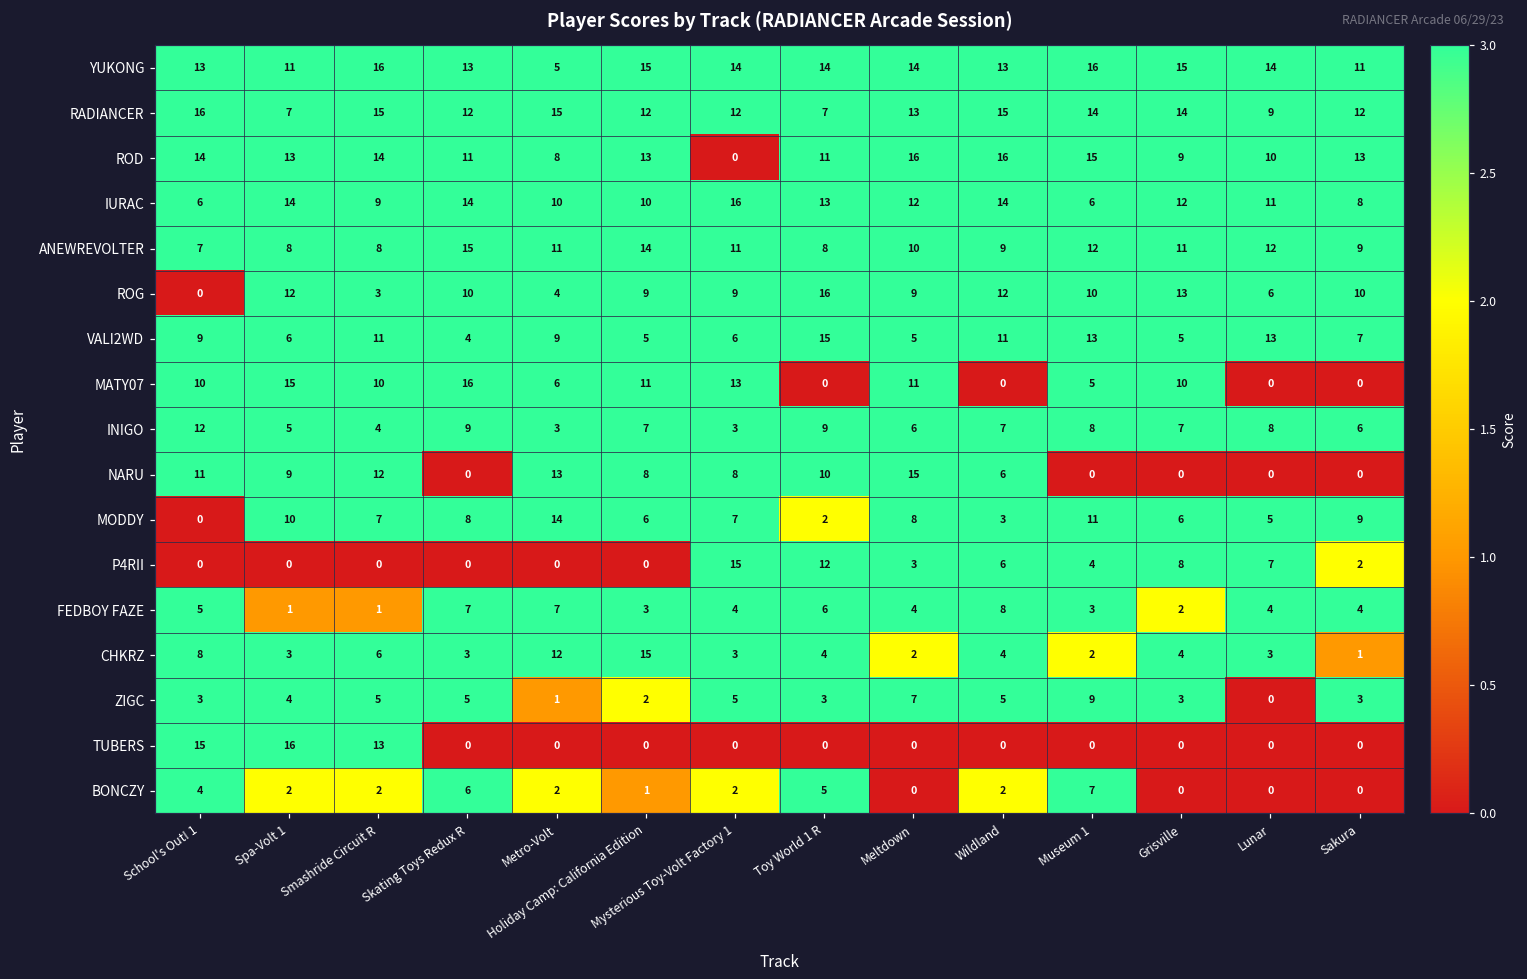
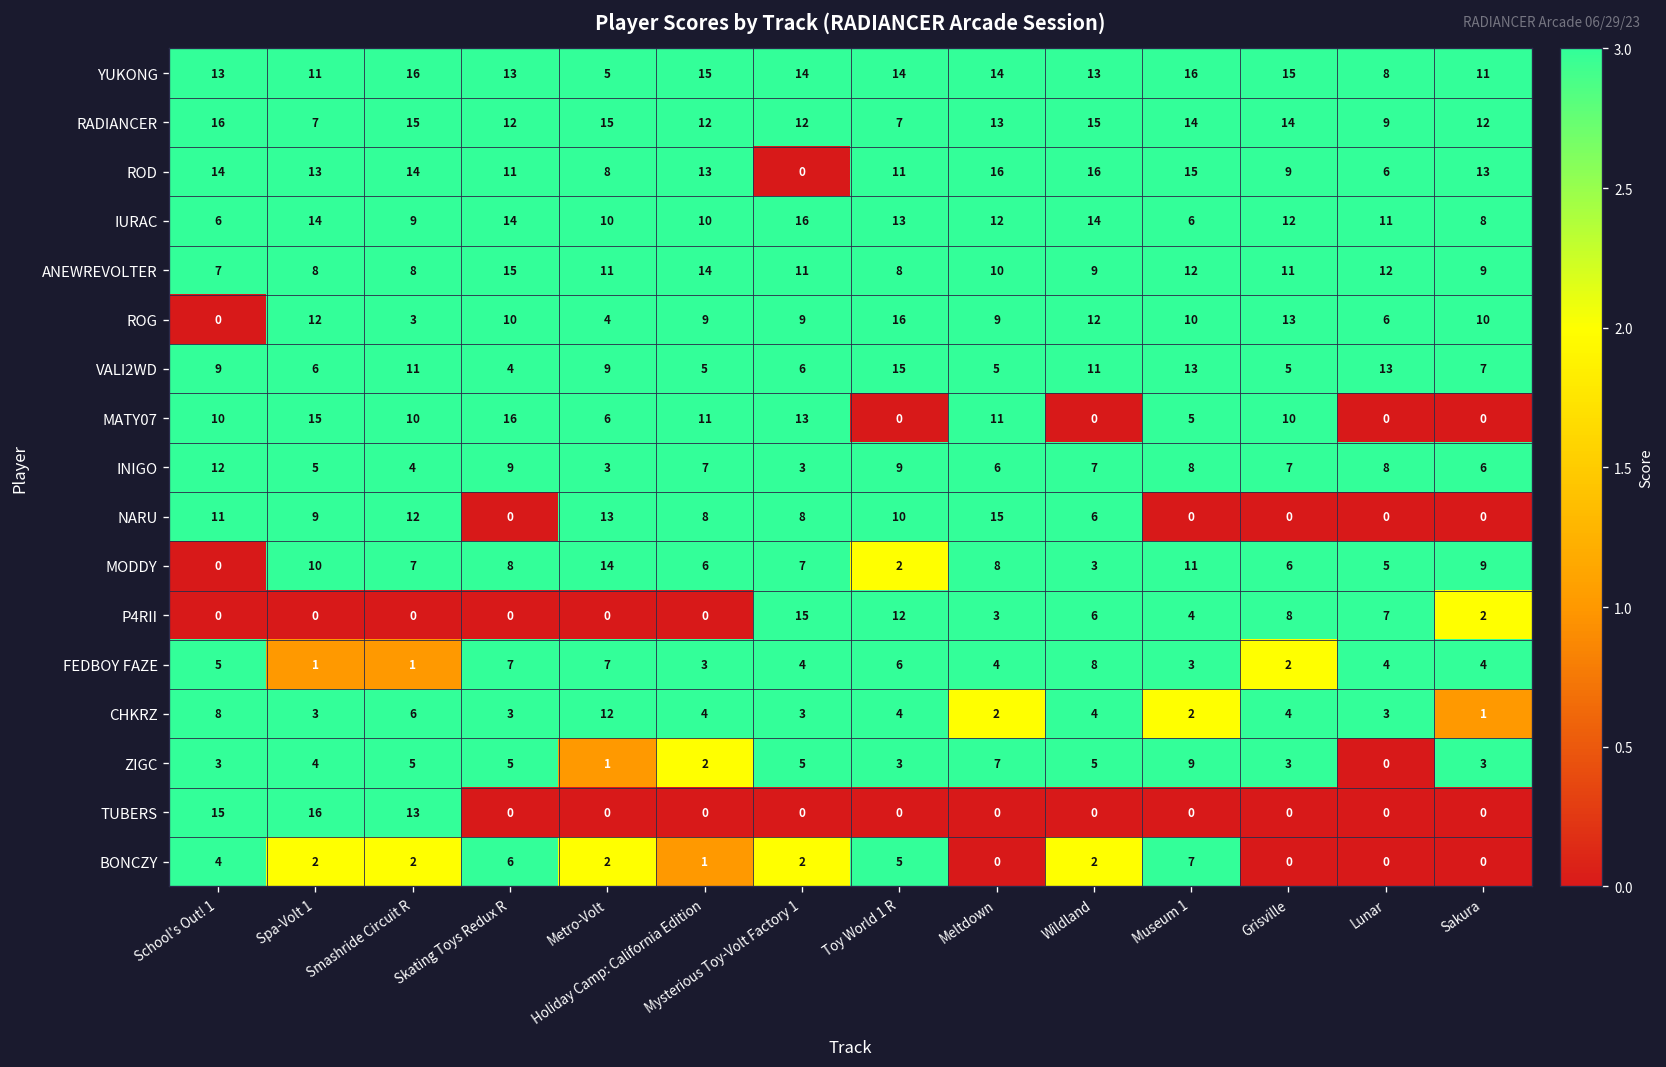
  {
    "YUKONG": {
      "School's Out! 1": 13,
      "Spa-Volt 1": 11,
      "Smashride Circuit R": 16,
      "Skating Toys Redux R": 13,
      "Metro-Volt": 5,
      "Holiday Camp: California Edition": 15,
      "Mysterious Toy-Volt Factory 1": 14,
      "Toy World 1 R": 14,
      "Meltdown": 14,
      "Wildland": 13,
      "Museum 1": 16,
      "Grisville": 15,
-     "Lunar": 14,
+     "Lunar": 8,
      "Sakura": 11
    },
    "ROD": {
      "School's Out! 1": 14,
      "Spa-Volt 1": 13,
      "Smashride Circuit R": 14,
      "Skating Toys Redux R": 11,
      "Metro-Volt": 8,
      "Holiday Camp: California Edition": 13,
      "Mysterious Toy-Volt Factory 1": 0,
      "Toy World 1 R": 11,
      "Meltdown": 16,
      "Wildland": 16,
      "Museum 1": 15,
      "Grisville": 9,
-     "Lunar": 10,
+     "Lunar": 6,
      "Sakura": 13
    },
    "CHKRZ": {
      "School's Out! 1": 8,
      "Spa-Volt 1": 3,
      "Smashride Circuit R": 6,
      "Skating Toys Redux R": 3,
      "Metro-Volt": 12,
-     "Holiday Camp: California Edition": 15,
+     "Holiday Camp: California Edition": 4,
      "Mysterious Toy-Volt Factory 1": 3,
      "Toy World 1 R": 4,
      "Meltdown": 2,
      "Wildland": 4,
      "Museum 1": 2,
      "Grisville": 4,
      "Lunar": 3,
      "Sakura": 1
    }
  }
